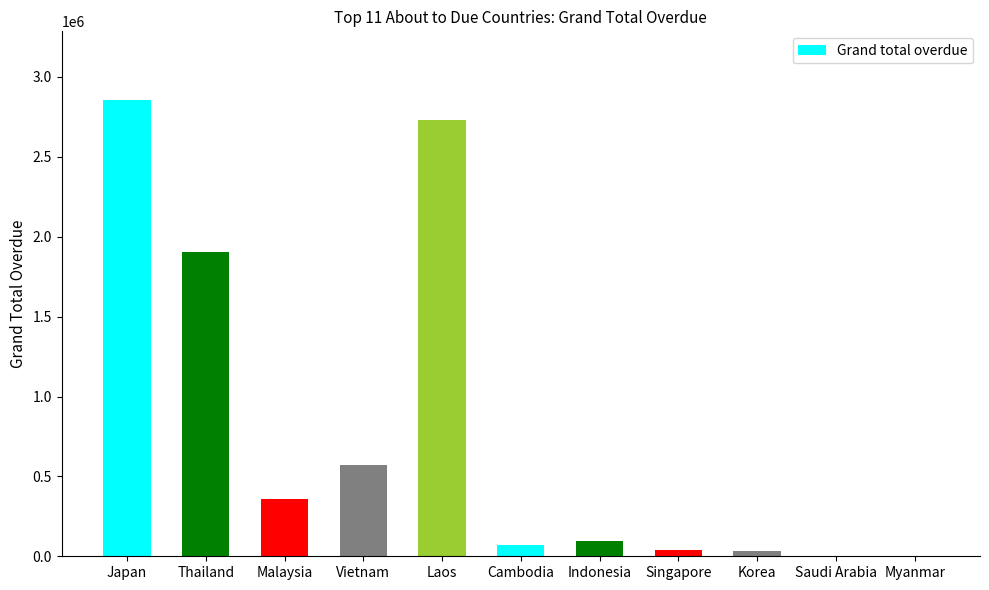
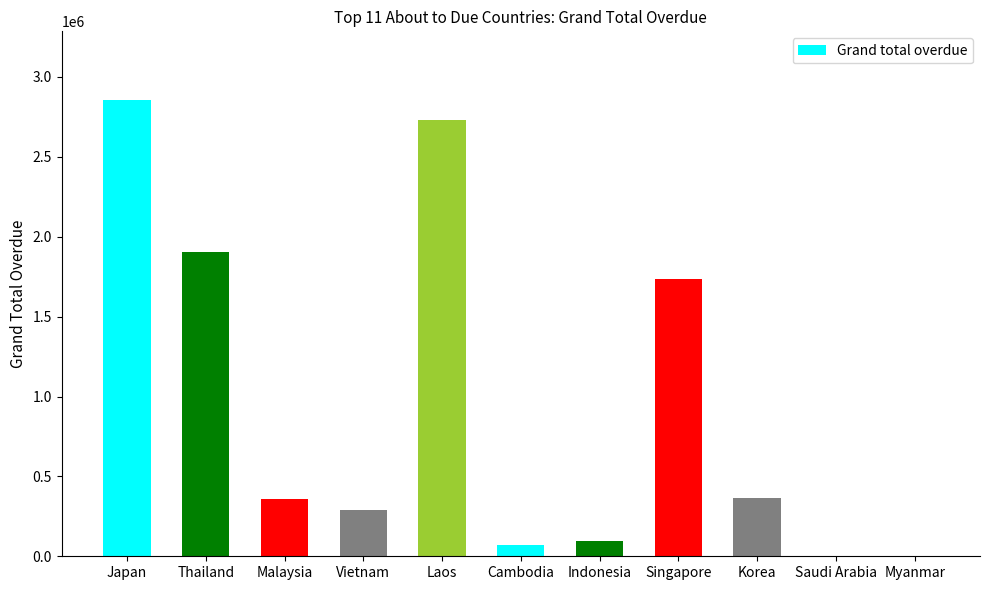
  {
    "Japan": 2860000,
    "Thailand": 1910000,
    "Malaysia": 360000,
-   "Vietnam": 570000,
+   "Vietnam": 290000,
    "Laos": 2730000,
    "Cambodia": 70000,
    "Indonesia": 100000,
-   "Singapore": 40000,
-   "Korea": 30000,
+   "Singapore": 1730000,
+   "Korea": 360000,
    "Myanmar": 0
  }
